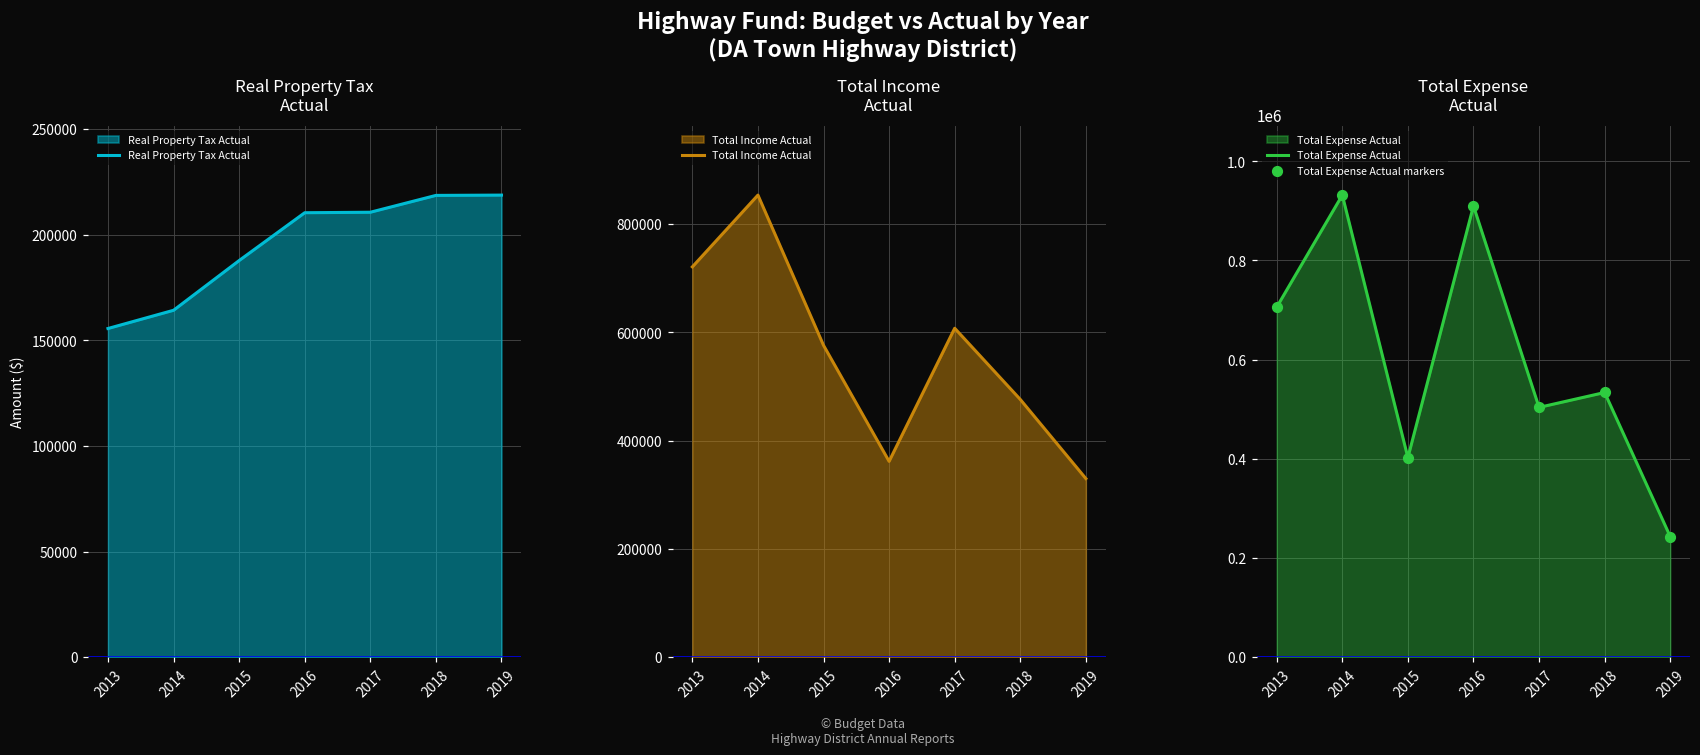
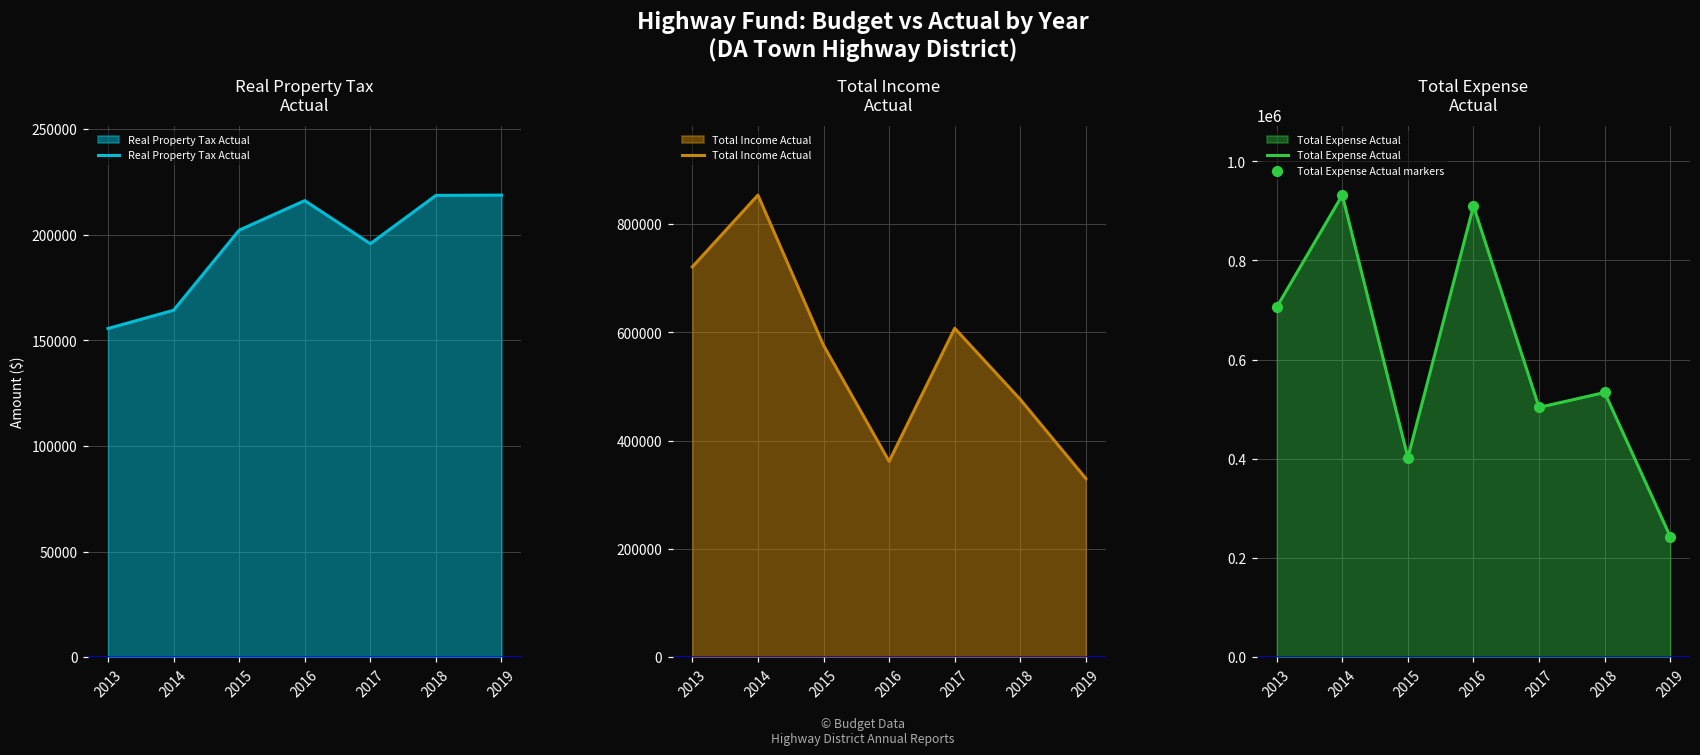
  {
    "Real Property Tax Actual": {
      "2013": 156000,
      "2014": 164000,
-     "2015": 188000,
-     "2016": 210000,
-     "2017": 211000,
+     "2015": 202000,
+     "2016": 216000,
+     "2017": 196000,
      "2018": 219000,
      "2019": 219000
    },
    "Total Income Actual": {
      "2013": 720000,
      "2014": 850000,
      "2015": 580000,
      "2016": 360000,
      "2017": 610000,
      "2018": 480000,
      "2019": 330000
    },
    "Total Expense Actual": {
      "2013": 710000,
      "2014": 930000,
      "2015": 400000,
      "2016": 910000,
      "2017": 500000,
      "2018": 530000,
      "2019": 240000
    }
  }
